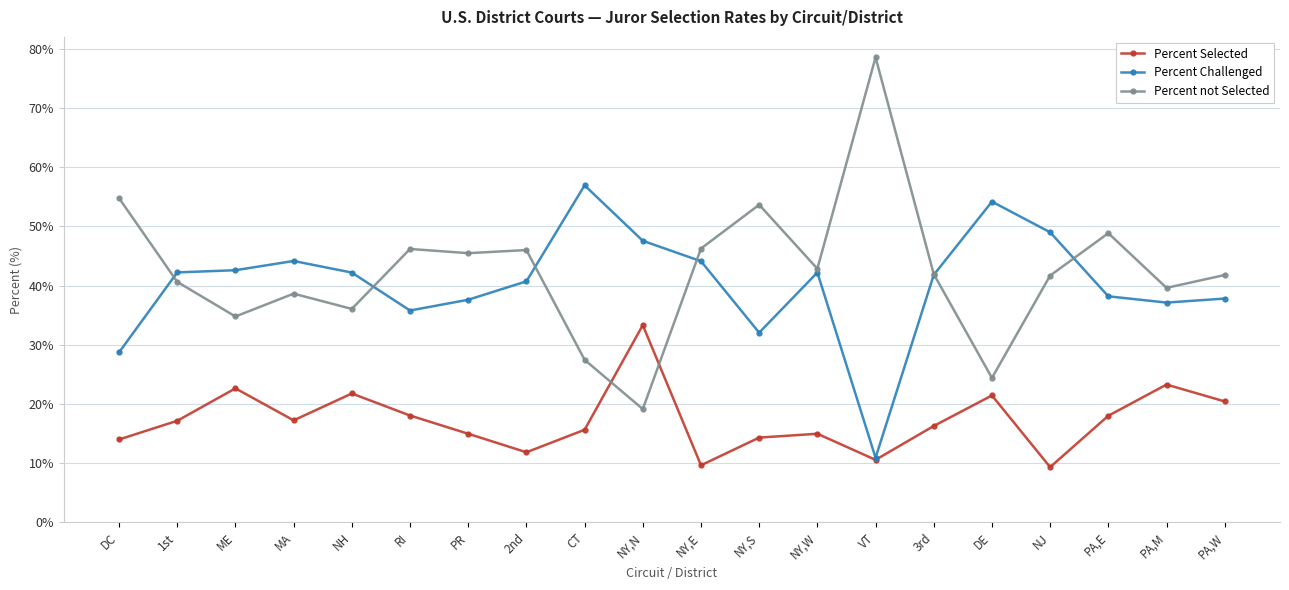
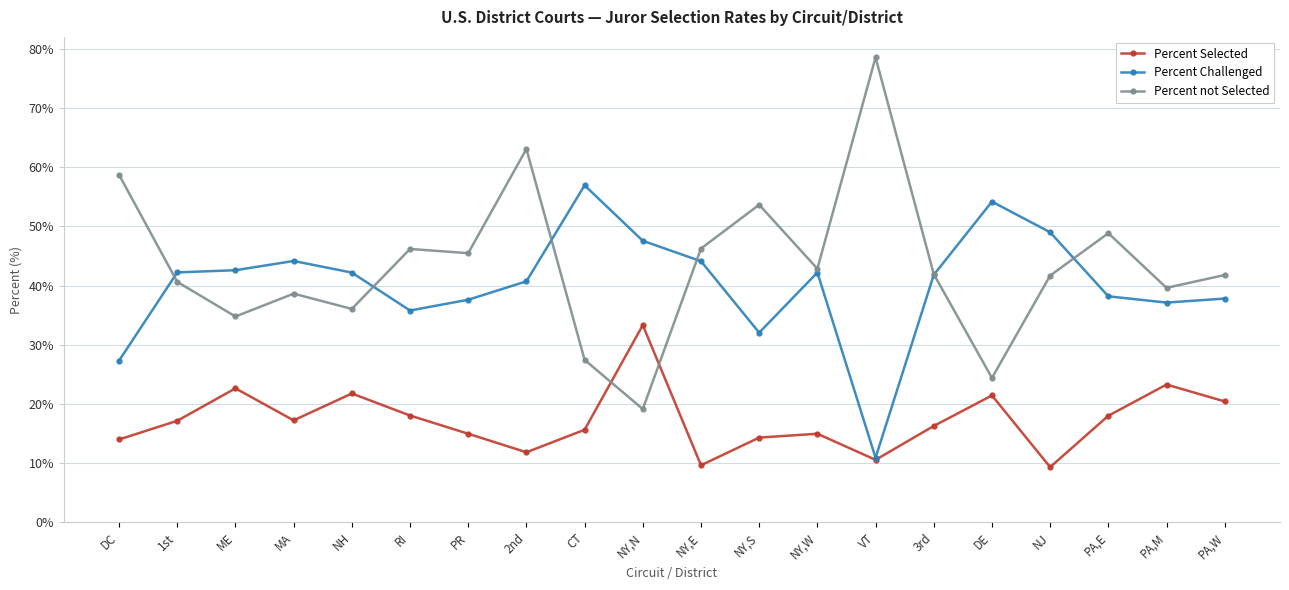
  {
    "Percent Selected": {
      "DC": "14%",
      "1st": "17%",
      "ME": "23%",
      "MA": "17%",
      "NH": "22%",
      "RI": "18%",
      "PR": "15%",
      "2nd": "12%",
      "CT": "16%",
      "NY,N": "33%",
      "NY,E": "10%",
      "NY,S": "14%",
      "NY,W": "15%",
      "3rd": "16%",
      "DE": "21%",
      "NJ": "9%",
      "PA,E": "18%",
      "PA,M": "23%",
      "PA,W": "20%"
    },
    "Percent Challenged": {
-     "DC": "29%",
+     "DC": "27%",
      "1st": "42%",
      "ME": "43%",
      "MA": "44%",
      "NH": "42%",
      "RI": "36%",
      "PR": "38%",
      "2nd": "41%",
      "CT": "57%",
      "NY,N": "48%",
      "NY,E": "44%",
      "NY,S": "32%",
      "NY,W": "42%",
      "DE": "54%",
      "NJ": "49%",
      "PA,E": "38%",
      "PA,M": "37%",
      "PA,W": "38%"
    },
    "Percent not Selected": {
-     "DC": "55%",
+     "DC": "59%",
      "1st": "41%",
      "ME": "35%",
      "MA": "39%",
      "NH": "36%",
      "RI": "46%",
      "PR": "45%",
-     "2nd": "46%",
+     "2nd": "63%",
      "CT": "27%",
      "NY,N": "19%",
      "NY,E": "46%",
      "NY,S": "54%",
      "NY,W": "43%",
      "VT": "79%",
      "DE": "24%",
      "NJ": "42%",
      "PA,E": "49%",
      "PA,M": "40%",
      "PA,W": "42%"
    }
  }
